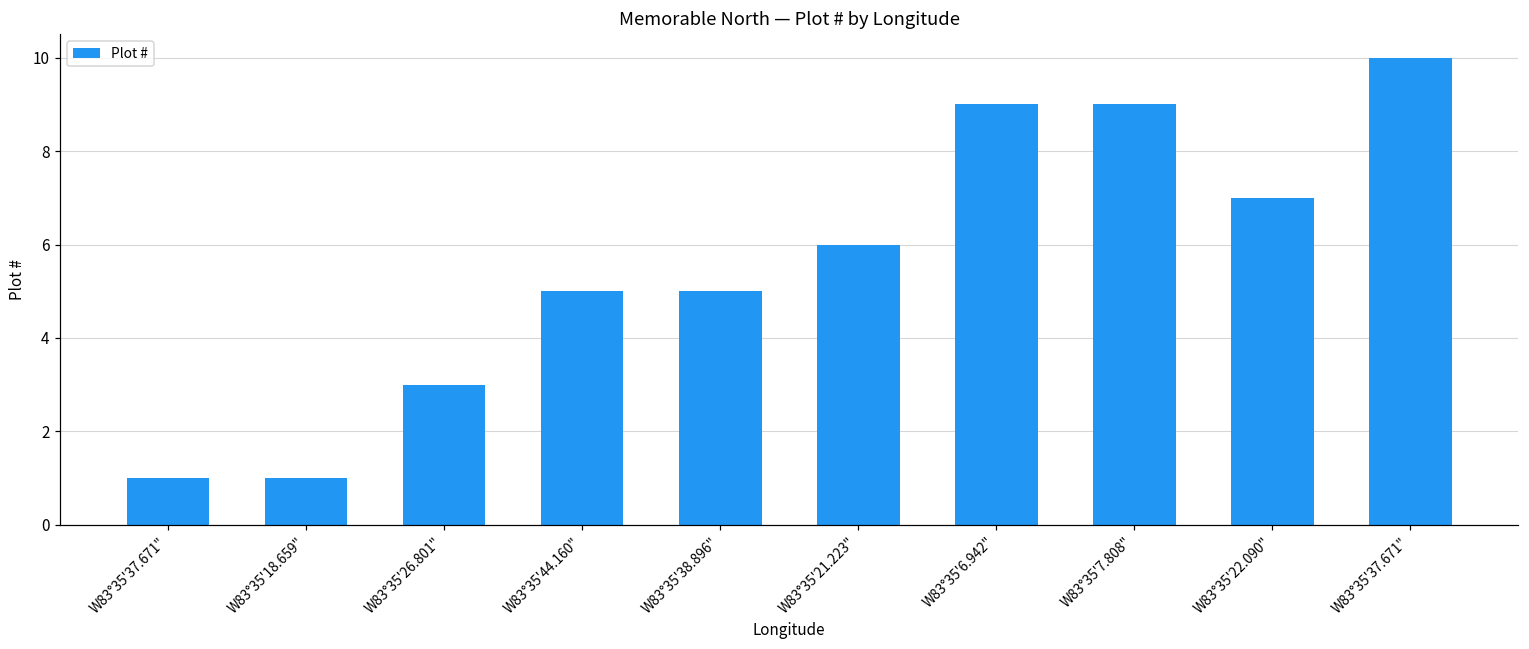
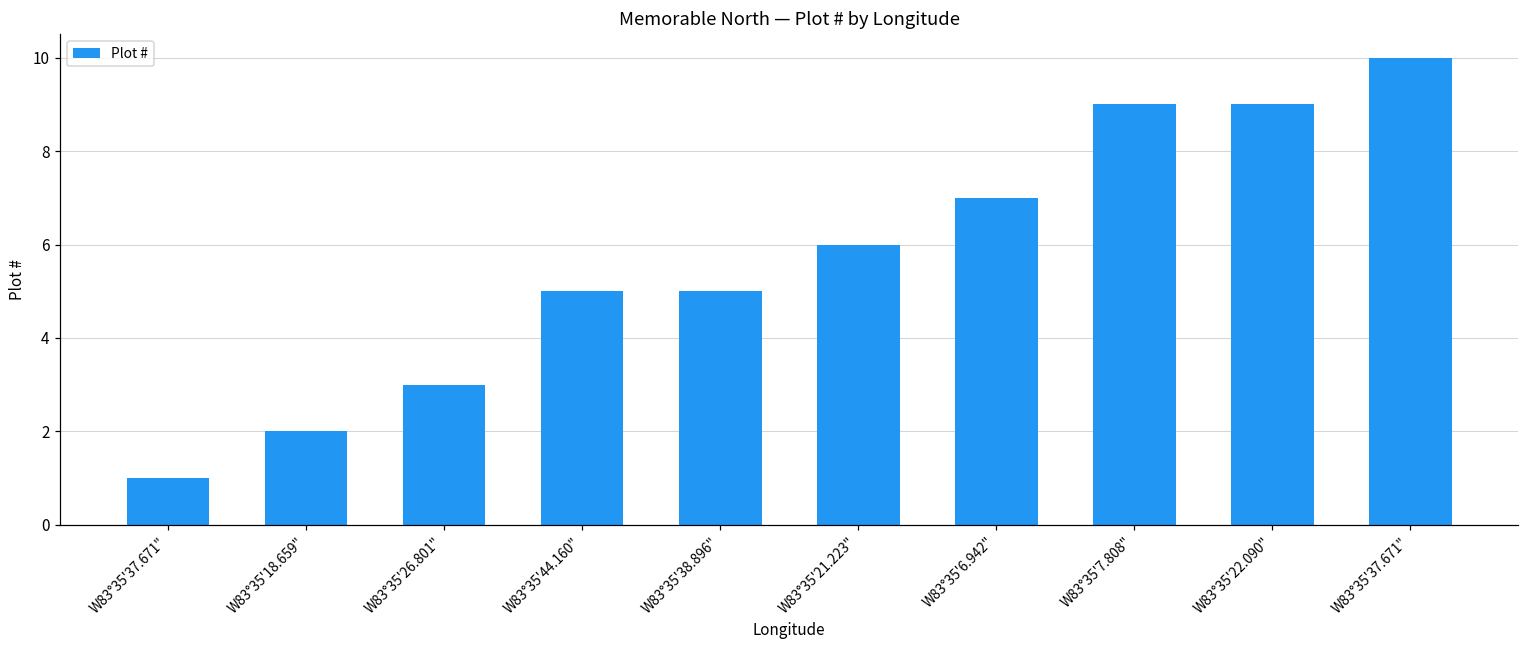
  {
-   "W83°35'18.659\"": 1,
+   "W83°35'18.659\"": 2,
    "W83°35'26.801\"": 3,
    "W83°35'44.160\"": 5,
    "W83°35'38.896\"": 5,
    "W83°35'21.223\"": 6,
-   "W83°35'6.942\"": 9,
+   "W83°35'6.942\"": 7,
    "W83°35'7.808\"": 9,
-   "W83°35'22.090\"": 7
+   "W83°35'22.090\"": 9
  }
